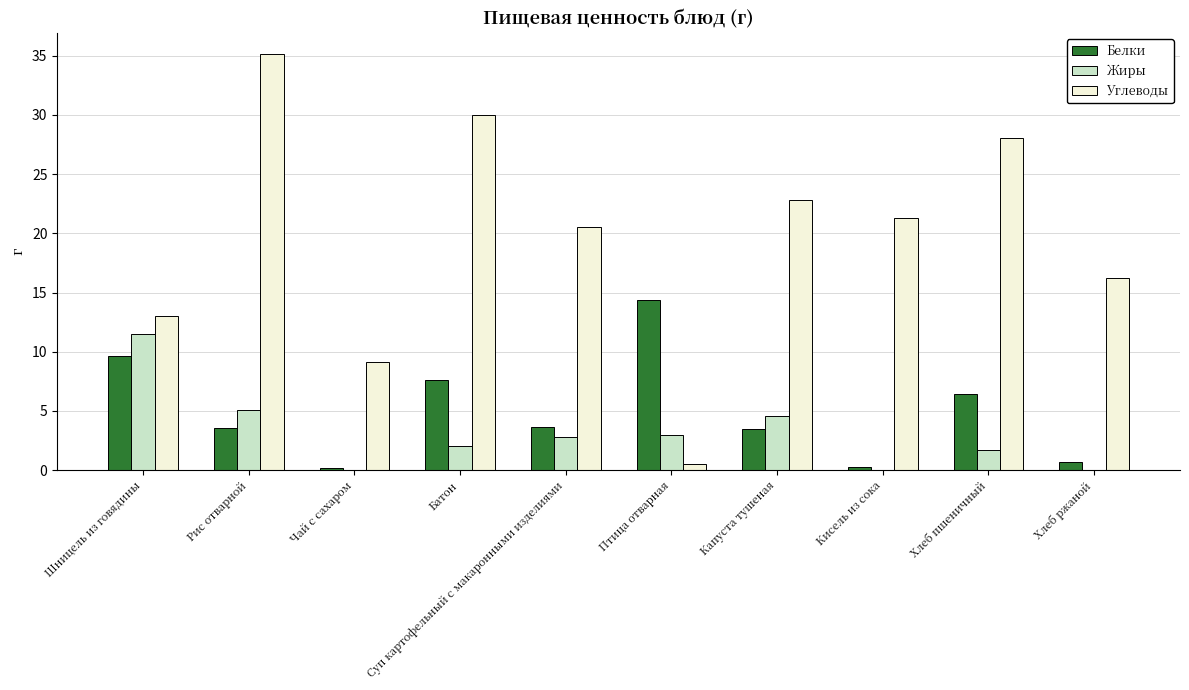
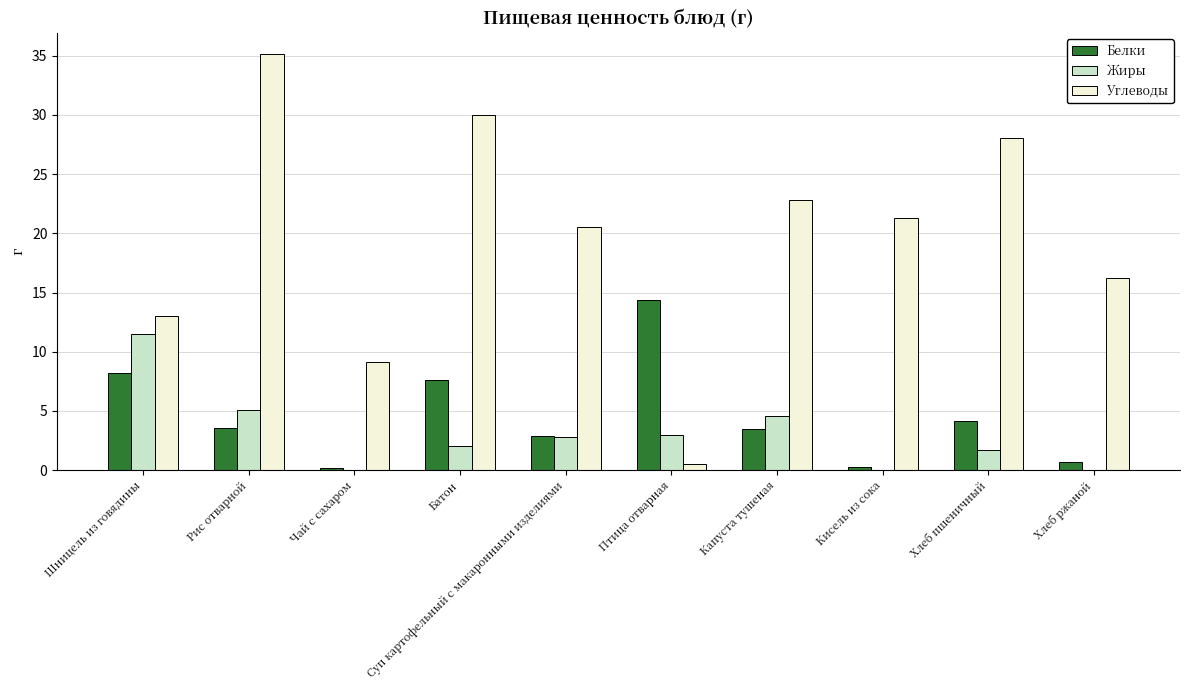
  {
    "Белки": {
-     "Шницель из говядины": 9.6,
+     "Шницель из говядины": 8.2,
      "Рис отварной": 3.6,
      "Батон": 7.6,
-     "Суп картофельный с макаронными изделиями": 3.6,
+     "Суп картофельный с макаронными изделиями": 2.9,
      "Птица отварная": 14.4,
      "Капуста тушеная": 3.5,
      "Кисель из сока": 0.3,
-     "Хлеб пшеничный": 6.5,
+     "Хлеб пшеничный": 4.2,
      "Хлеб ржаной": 0.7
    }
  }
